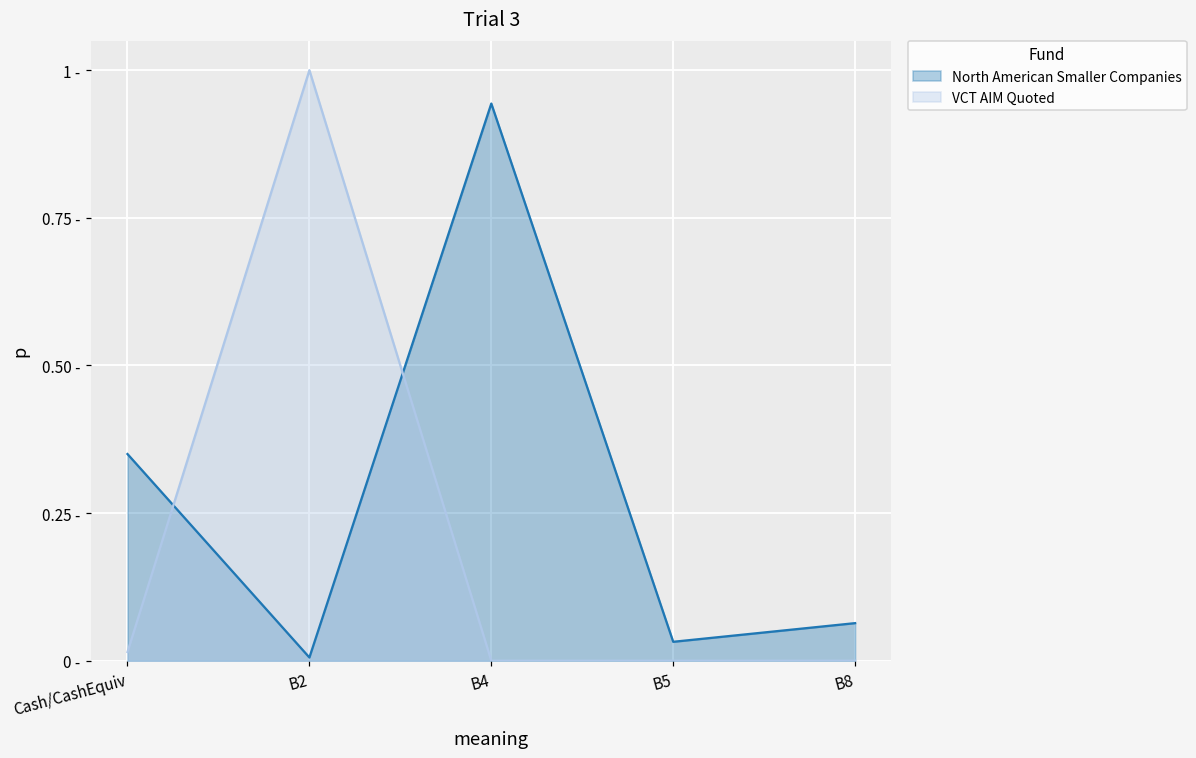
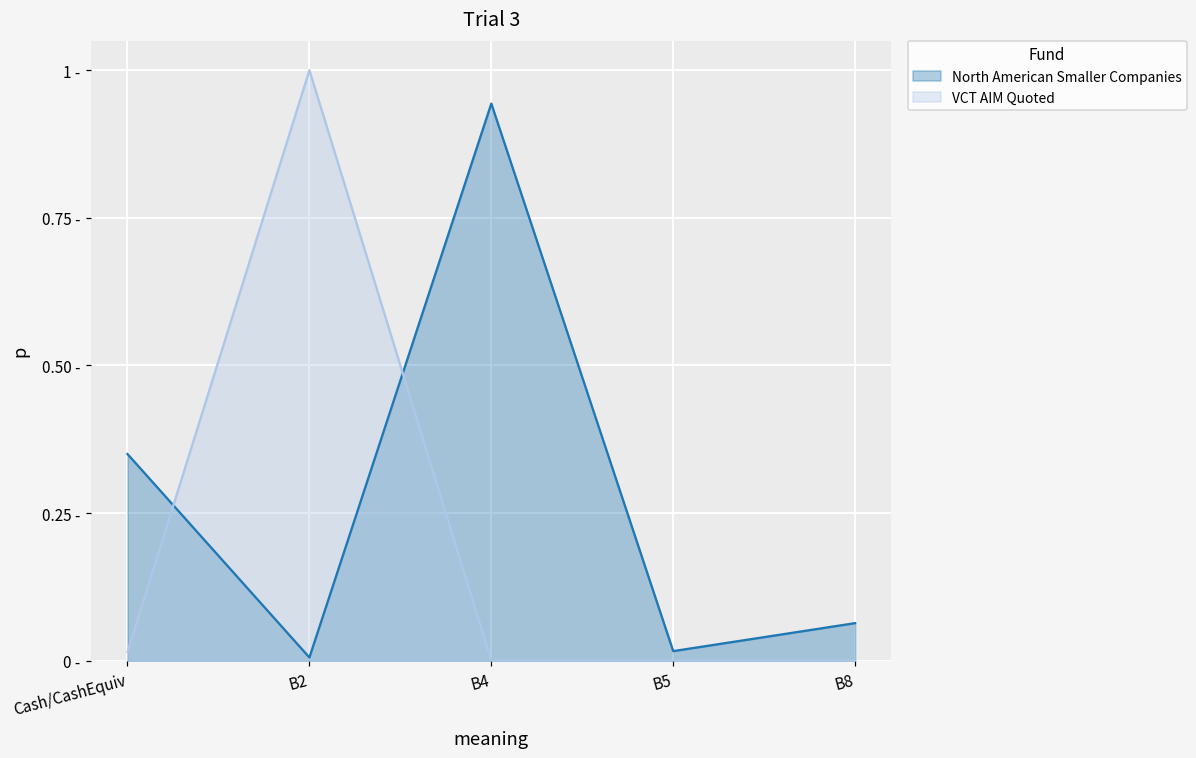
  {
    "North American Smaller Companies": {
      "Cash/CashEquiv": "0.35 -",
      "B2": "0.01 -",
      "B4": "0.94 -",
-     "B5": "0.03 -",
+     "B5": "0.02 -",
      "B8": "0.06 -"
    },
    "VCT AIM Quoted": {
      "Cash/CashEquiv": "0.01 -",
      "B2": "1.00 -",
      "B4": "0.00 -",
      "B5": "0.00 -",
      "B8": "0.00 -"
    }
  }
